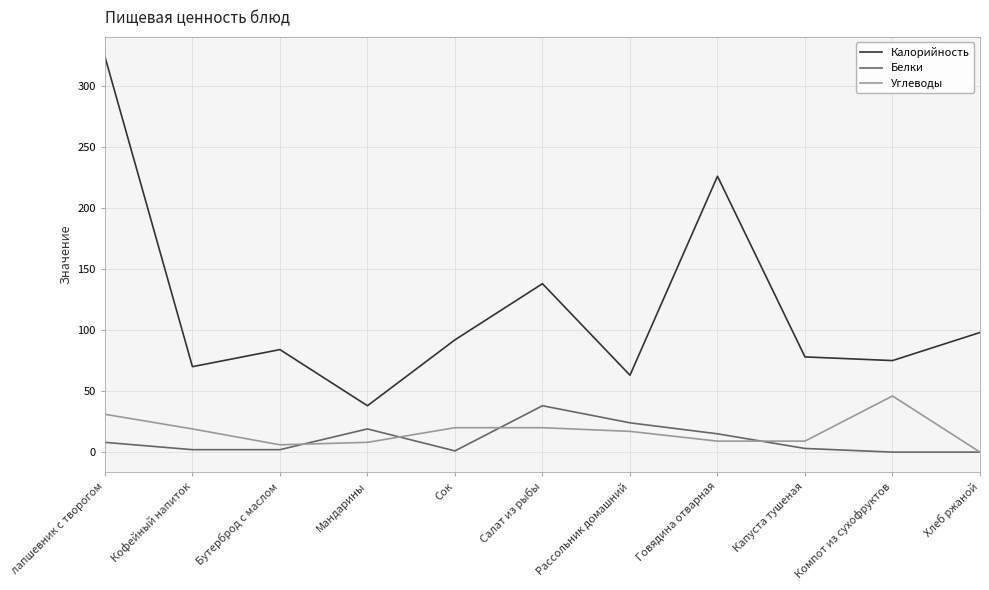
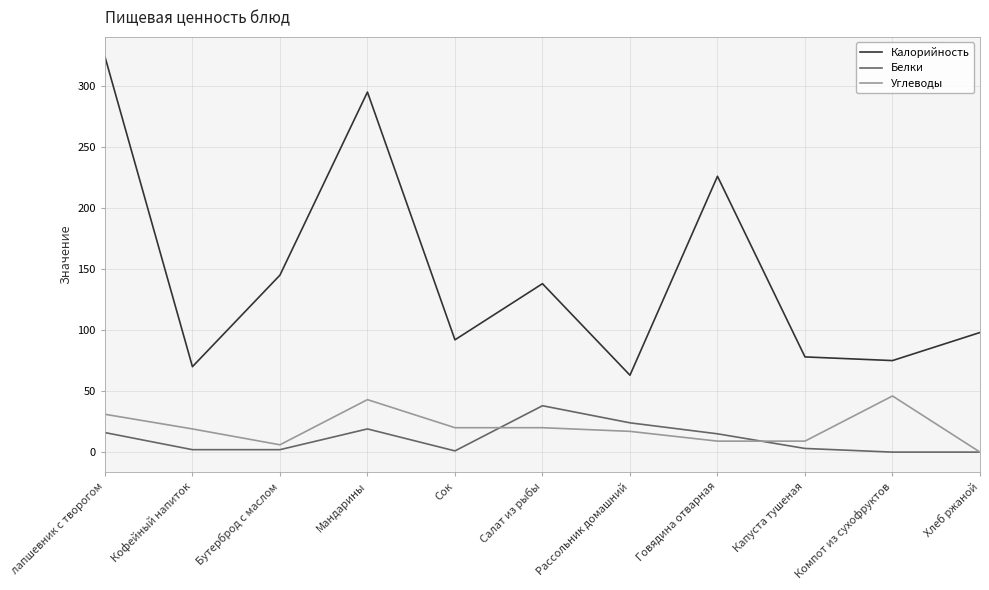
  {
    "Калорийность": {
      "лапшевник с творогом": 324,
      "Кофейный напиток": 70,
-     "Бутерброд с маслом": 84,
-     "Мандарины": 38,
+     "Бутерброд с маслом": 145,
+     "Мандарины": 295,
      "Сок": 92,
      "Салат из рыбы": 138,
      "Рассольник домашний": 63,
      "Говядина отварная": 226,
      "Капуста тушеная": 78,
      "Компот из сухофруктов": 75,
      "Хлеб ржаной": 98
    },
    "Белки": {
-     "лапшевник с творогом": 8,
+     "лапшевник с творогом": 16,
      "Кофейный напиток": 2,
      "Бутерброд с маслом": 2,
      "Мандарины": 19,
      "Сок": 1,
      "Салат из рыбы": 38,
      "Рассольник домашний": 24,
      "Говядина отварная": 15,
      "Капуста тушеная": 3,
      "Компот из сухофруктов": 0
    },
    "Углеводы": {
      "лапшевник с творогом": 31,
      "Кофейный напиток": 19,
      "Бутерброд с маслом": 6,
-     "Мандарины": 8,
+     "Мандарины": 43,
      "Сок": 20,
      "Салат из рыбы": 20,
      "Рассольник домашний": 17,
      "Говядина отварная": 9,
      "Капуста тушеная": 9,
      "Компот из сухофруктов": 46
    }
  }
